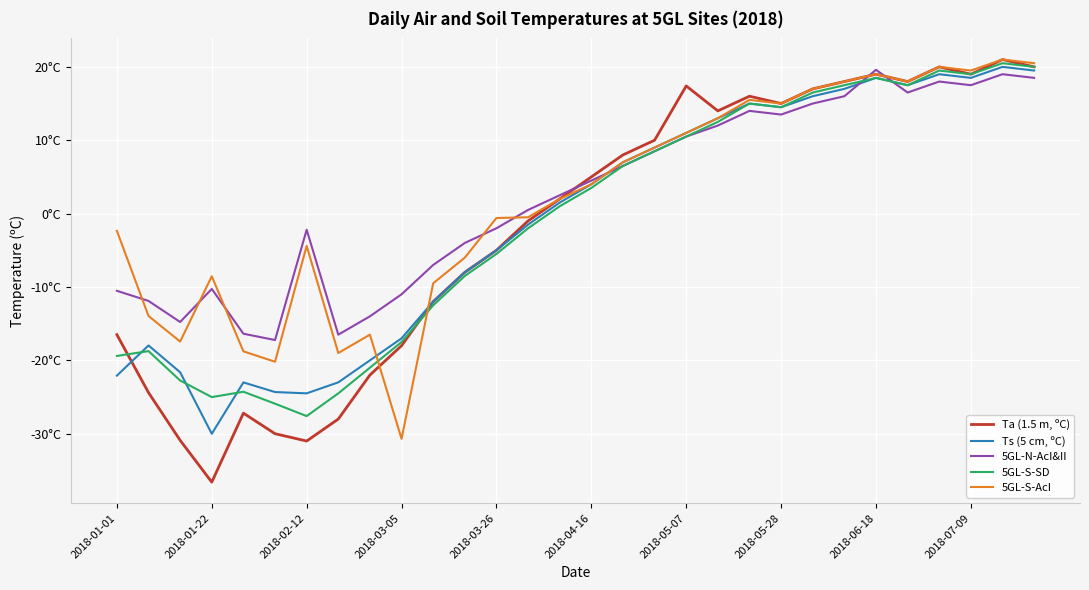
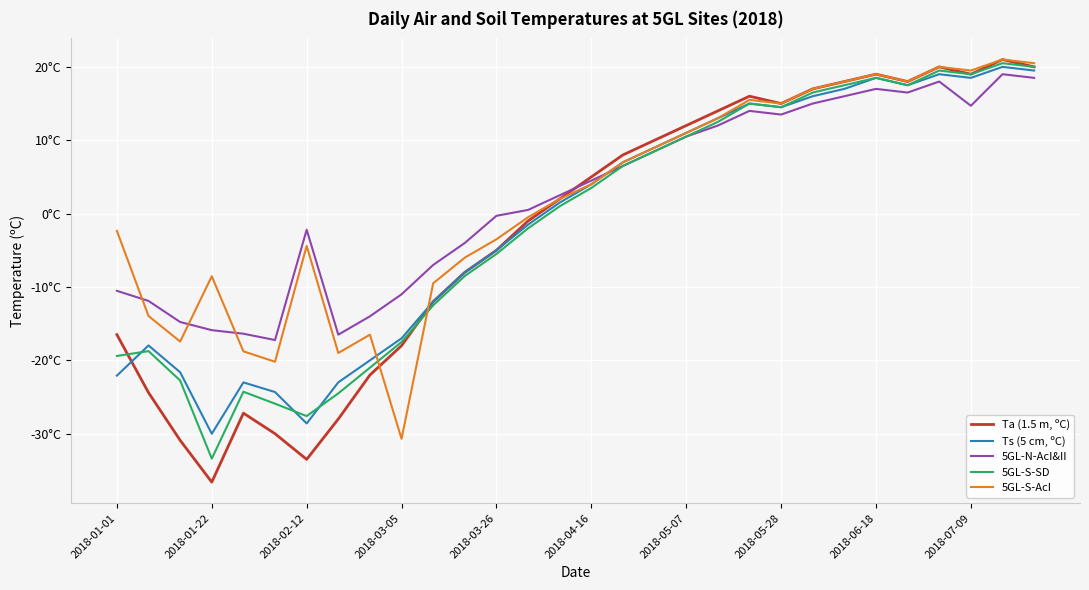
  {
    "Ta (1.5 m, ºC)": {
      "2018-01-01": "-17°C",
      "2018-01-22": "-37°C",
-     "2018-02-12": "-31°C",
+     "2018-02-12": "-34°C",
      "2018-03-05": "-18°C",
      "2018-04-16": "5°C",
-     "2018-05-07": "17°C"
+     "2018-05-07": "12°C"
    },
    "Ts (5 cm, ºC)": {
      "2018-01-01": "-22°C",
      "2018-01-22": "-30°C",
-     "2018-02-12": "-25°C",
+     "2018-02-12": "-29°C",
      "2018-03-05": "-17°C",
      "2018-07-09": "19°C"
    },
    "5GL-N-AcI&II": {
      "2018-01-01": "-11°C",
-     "2018-01-22": "-10°C",
+     "2018-01-22": "-16°C",
      "2018-02-12": "-2°C",
      "2018-03-05": "-11°C",
-     "2018-03-26": "-2°C",
+     "2018-03-26": "0°C",
      "2018-04-16": "5°C",
      "2018-05-28": "14°C",
-     "2018-06-18": "20°C",
-     "2018-07-09": "18°C"
+     "2018-06-18": "17°C",
+     "2018-07-09": "15°C"
    },
    "5GL-S-SD": {
      "2018-01-01": "-19°C",
-     "2018-01-22": "-25°C",
+     "2018-01-22": "-33°C",
      "2018-02-12": "-28°C",
      "2018-03-05": "-18°C",
      "2018-03-26": "-6°C",
      "2018-04-16": "4°C"
    },
    "5GL-S-AcI": {
      "2018-01-01": "-2°C",
      "2018-01-22": "-9°C",
      "2018-02-12": "-4°C",
      "2018-03-05": "-31°C",
-     "2018-03-26": "-1°C",
+     "2018-03-26": "-4°C",
      "2018-07-09": "20°C"
    }
  }
